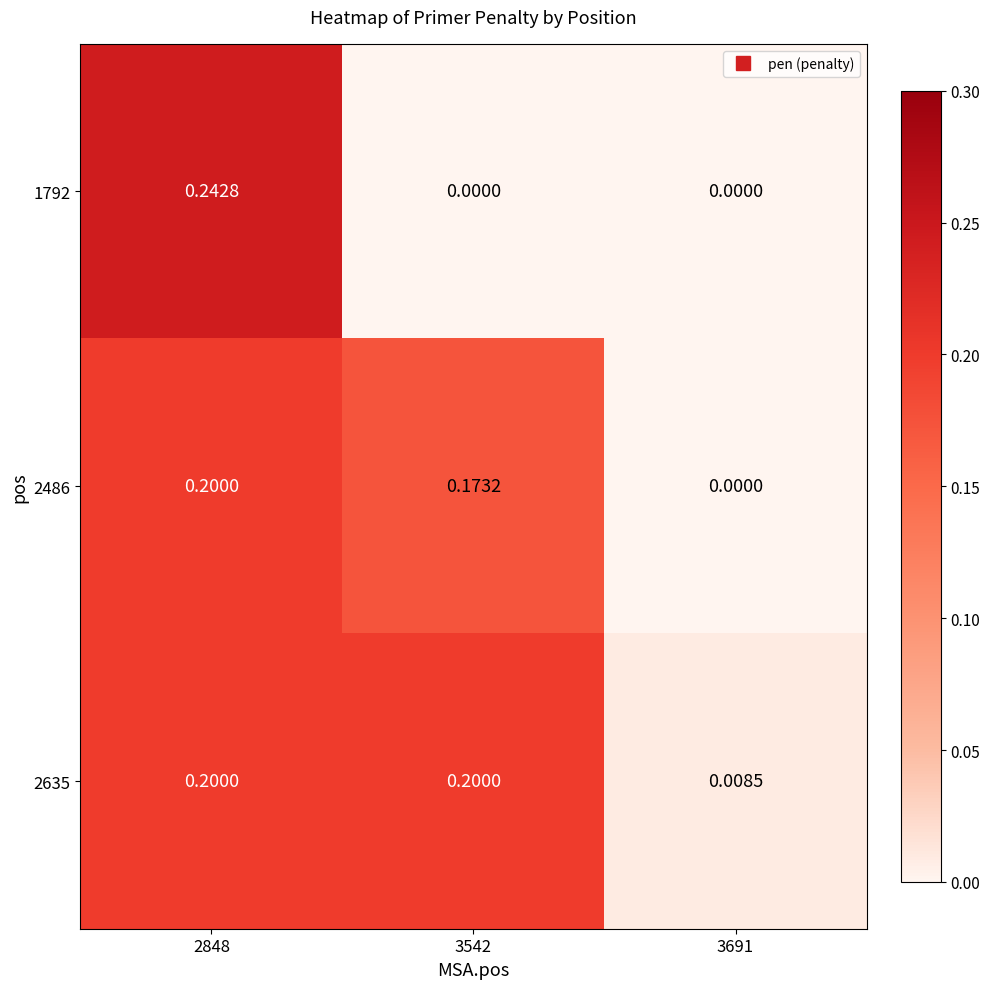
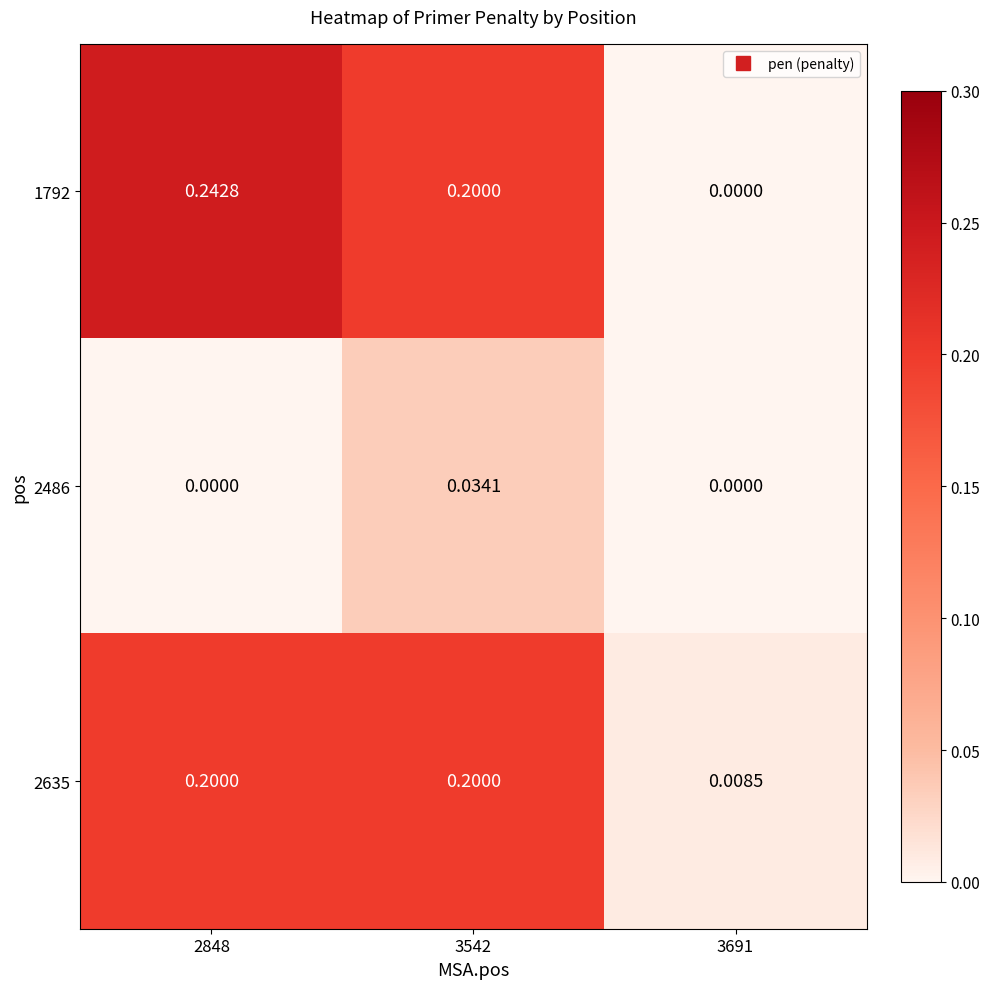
  {
    "1792": {
      "2848": 0.2428,
-     "3542": 0.0000,
+     "3542": 0.2000,
      "3691": 0.0000
    },
    "2486": {
-     "2848": 0.2000,
-     "3542": 0.1732,
+     "2848": 0.0000,
+     "3542": 0.0341,
      "3691": 0.0000
    },
    "2635": {
      "2848": 0.2000,
      "3542": 0.2000,
      "3691": 0.0085
    }
  }
